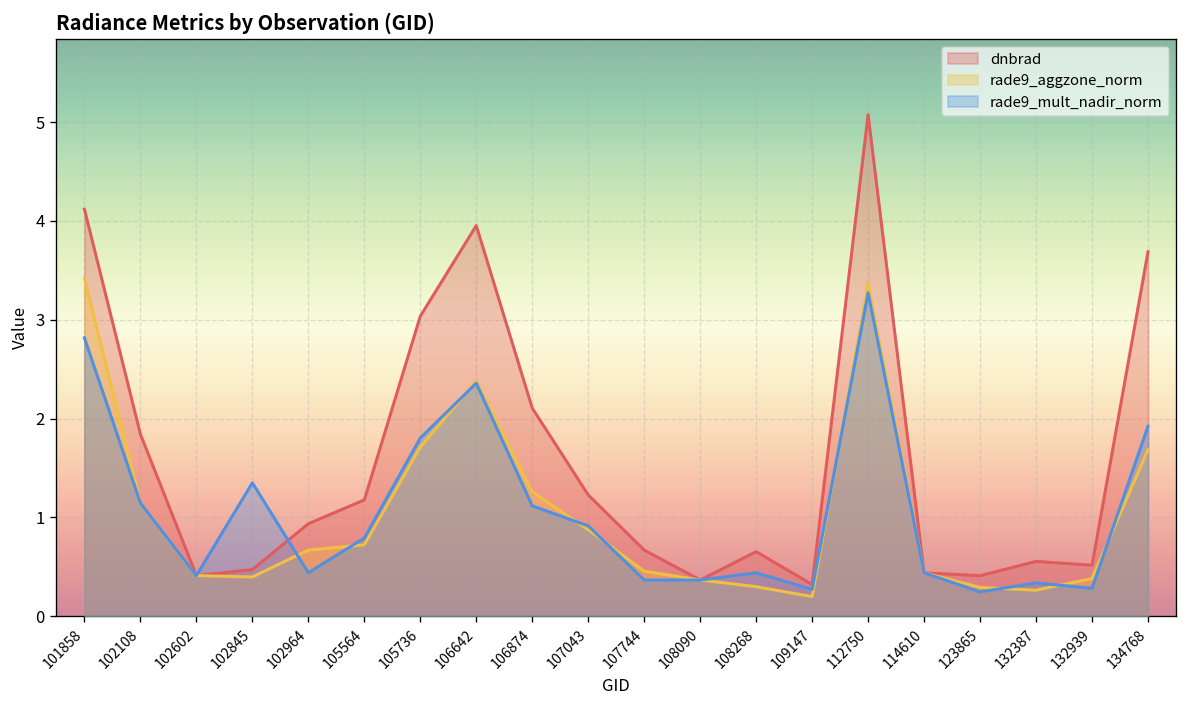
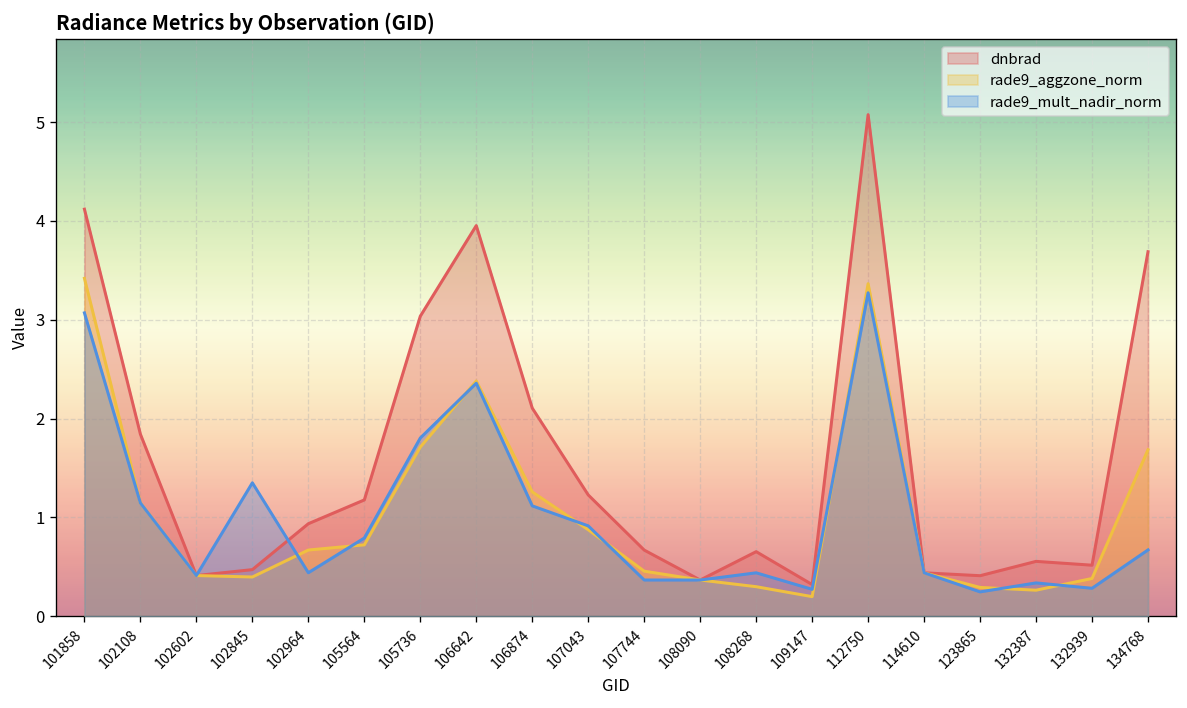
  {
    "rade9_mult_nadir_norm": {
-     "101858": 2.8,
+     "101858": 3.1,
      "102845": 1.4,
      "102964": 0.4,
      "105564": 0.8,
      "105736": 1.8,
      "106874": 1.1,
      "107043": 0.9,
      "107744": 0.4,
      "108268": 0.4,
      "109147": 0.3,
      "112750": 3.3,
      "123865": 0.2,
      "132387": 0.3,
      "132939": 0.3,
-     "134768": 1.9
+     "134768": 0.7
    }
  }
